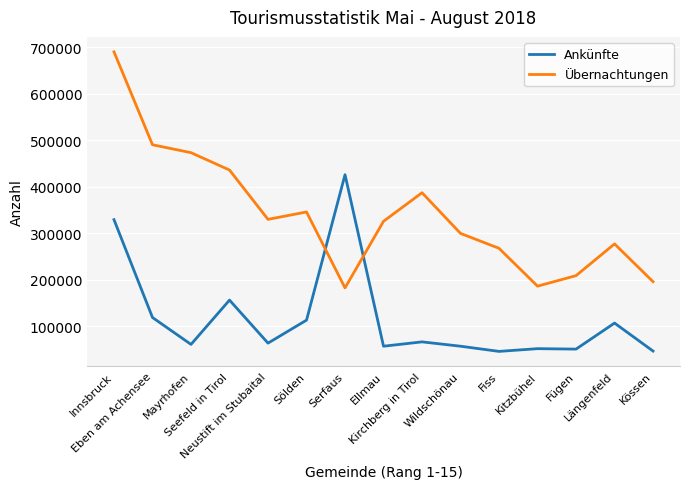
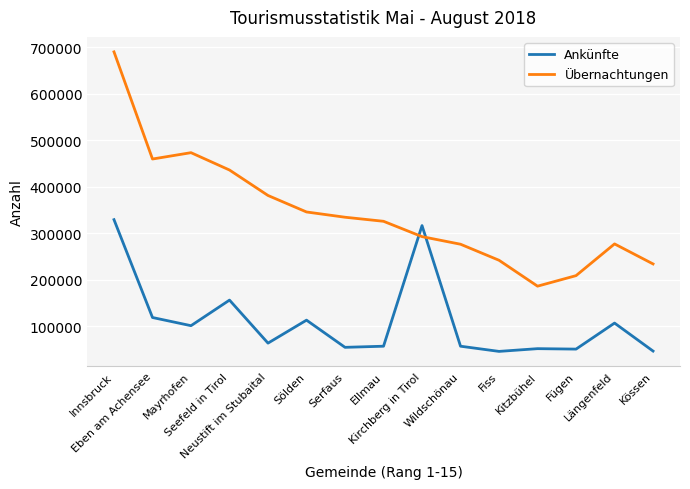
  {
    "Ankünfte": {
      "Innsbruck": 330000,
      "Eben am Achensee": 120000,
-     "Mayrhofen": 60000,
+     "Mayrhofen": 100000,
      "Seefeld in Tirol": 160000,
      "Neustift im Stubaital": 60000,
      "Sölden": 110000,
-     "Serfaus": 430000,
+     "Serfaus": 50000,
      "Ellmau": 60000,
-     "Kirchberg in Tirol": 70000,
+     "Kirchberg in Tirol": 320000,
      "Wildschönau": 60000,
      "Fiss": 50000,
      "Kitzbühel": 50000,
      "Fügen": 50000,
      "Längenfeld": 110000,
      "Kössen": 50000
    },
    "Übernachtungen": {
      "Innsbruck": 690000,
-     "Eben am Achensee": 490000,
+     "Eben am Achensee": 460000,
      "Mayrhofen": 470000,
      "Seefeld in Tirol": 440000,
-     "Neustift im Stubaital": 330000,
+     "Neustift im Stubaital": 380000,
      "Sölden": 350000,
-     "Serfaus": 180000,
+     "Serfaus": 330000,
      "Ellmau": 330000,
-     "Kirchberg in Tirol": 390000,
-     "Wildschönau": 300000,
-     "Fiss": 270000,
+     "Kirchberg in Tirol": 290000,
+     "Wildschönau": 280000,
+     "Fiss": 240000,
      "Kitzbühel": 190000,
      "Fügen": 210000,
      "Längenfeld": 280000,
-     "Kössen": 200000
+     "Kössen": 230000
    }
  }
